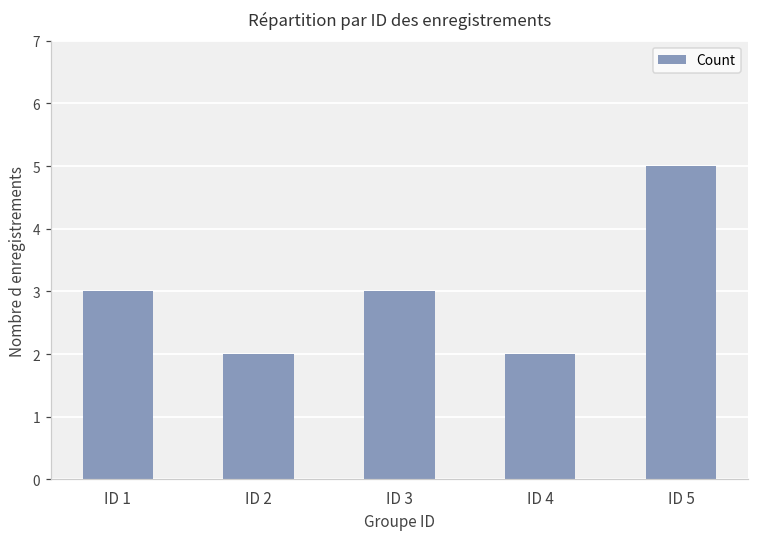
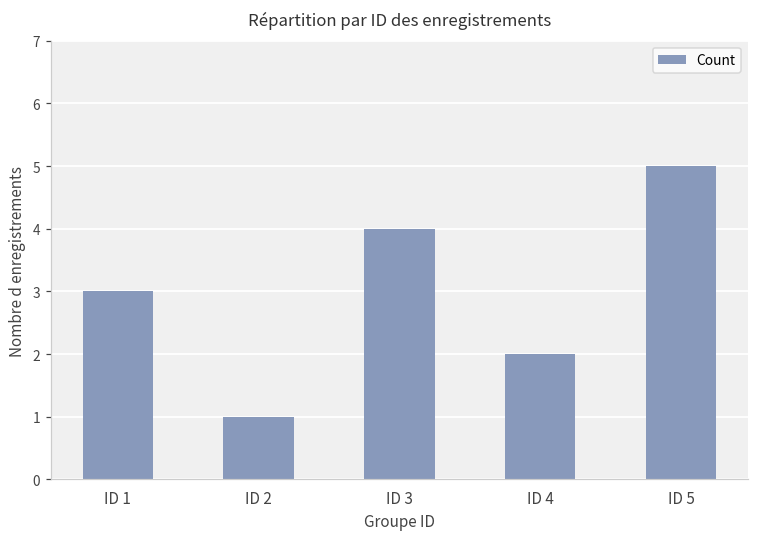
  {
    "ID 1": 3,
-   "ID 2": 2,
-   "ID 3": 3,
+   "ID 2": 1,
+   "ID 3": 4,
    "ID 4": 2,
    "ID 5": 5
  }
